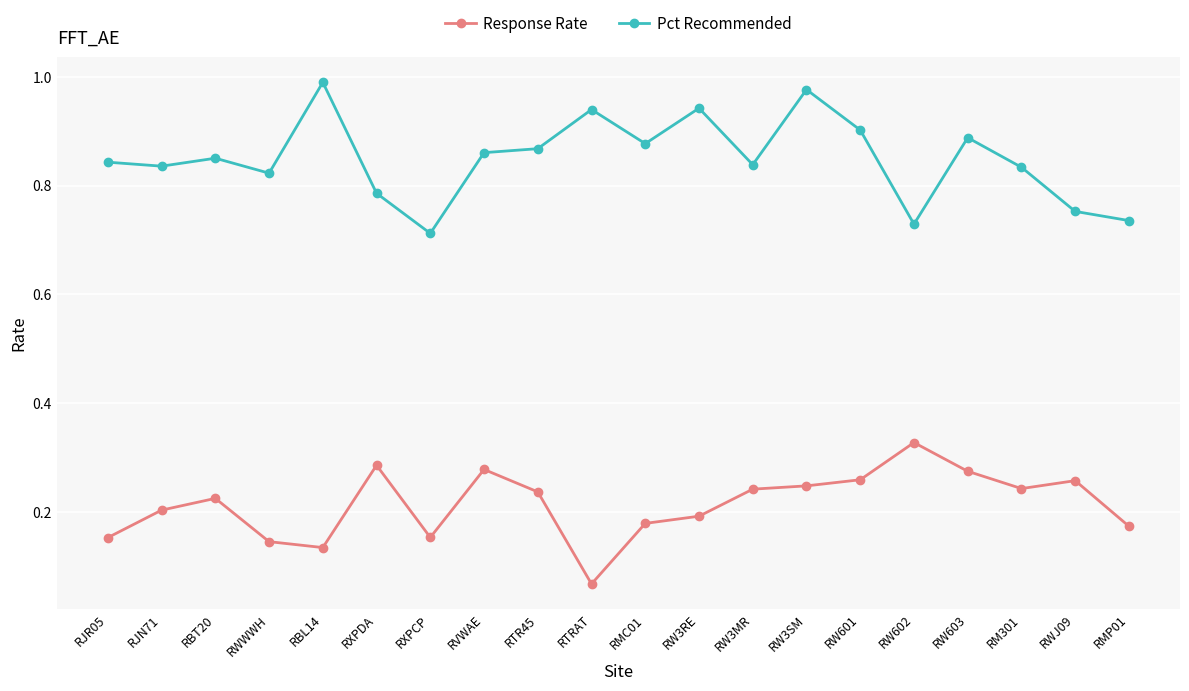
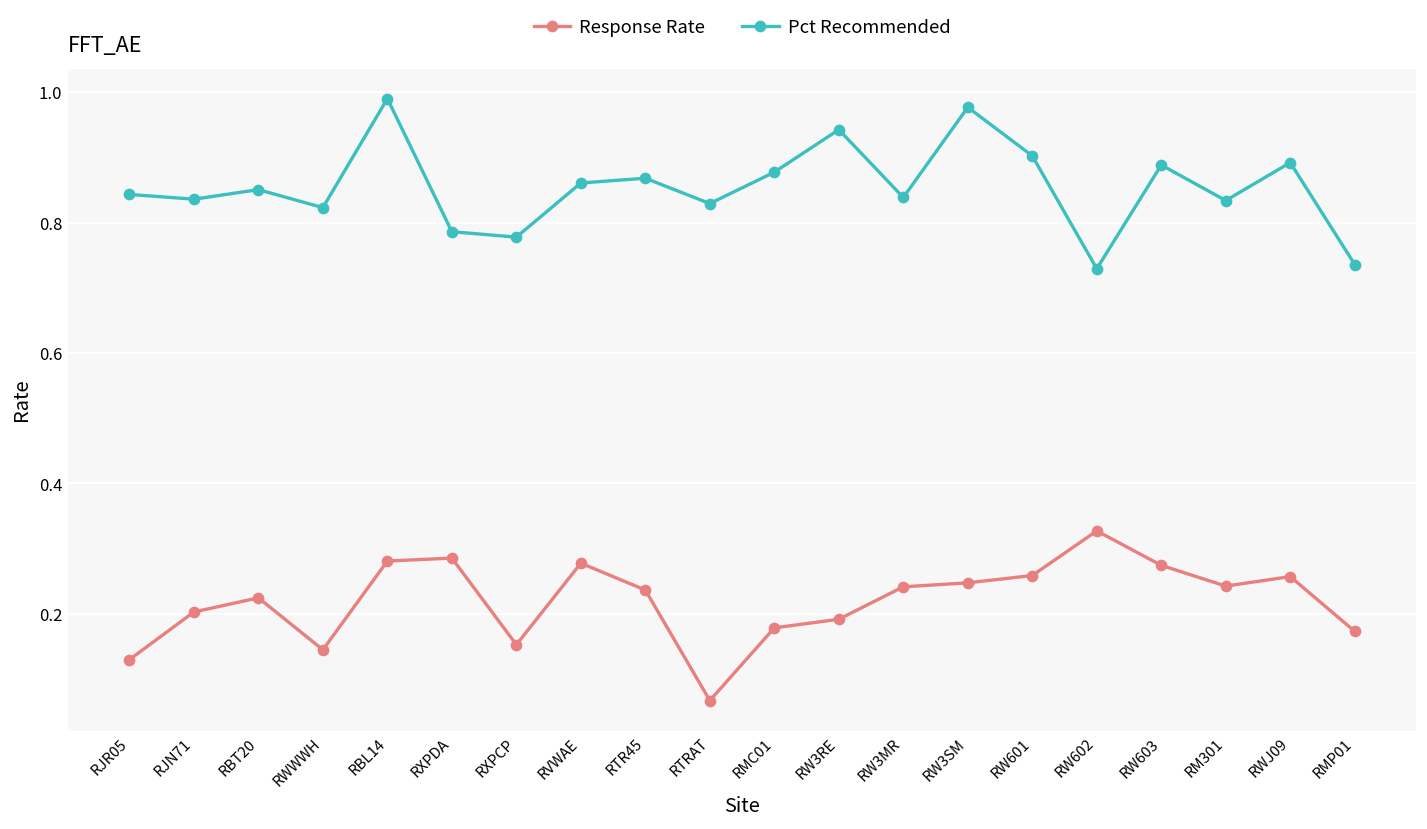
  {
    "Response Rate": {
-     "RJR05": 0.15,
+     "RJR05": 0.13,
      "RJN71": 0.20,
      "RBT20": 0.22,
      "RWWWH": 0.15,
-     "RBL14": 0.13,
+     "RBL14": 0.28,
      "RXPDA": 0.29,
      "RXPCP": 0.15,
      "RVWAE": 0.28,
      "RTR45": 0.24,
      "RTRAT": 0.07,
      "RMC01": 0.18,
      "RW3RE": 0.19,
      "RW3MR": 0.24,
      "RW3SM": 0.25,
      "RW601": 0.26,
      "RW602": 0.33,
      "RW603": 0.27,
      "RM301": 0.24,
      "RWJ09": 0.26,
      "RMP01": 0.17
    },
    "Pct Recommended": {
      "RJR05": 0.84,
      "RJN71": 0.84,
      "RBT20": 0.85,
      "RWWWH": 0.82,
      "RBL14": 0.99,
      "RXPDA": 0.79,
-     "RXPCP": 0.71,
+     "RXPCP": 0.78,
      "RVWAE": 0.86,
      "RTR45": 0.87,
-     "RTRAT": 0.94,
+     "RTRAT": 0.83,
      "RMC01": 0.88,
      "RW3RE": 0.94,
      "RW3MR": 0.84,
      "RW3SM": 0.98,
      "RW601": 0.90,
      "RW602": 0.73,
      "RW603": 0.89,
      "RM301": 0.83,
-     "RWJ09": 0.75,
+     "RWJ09": 0.89,
      "RMP01": 0.74
    }
  }
